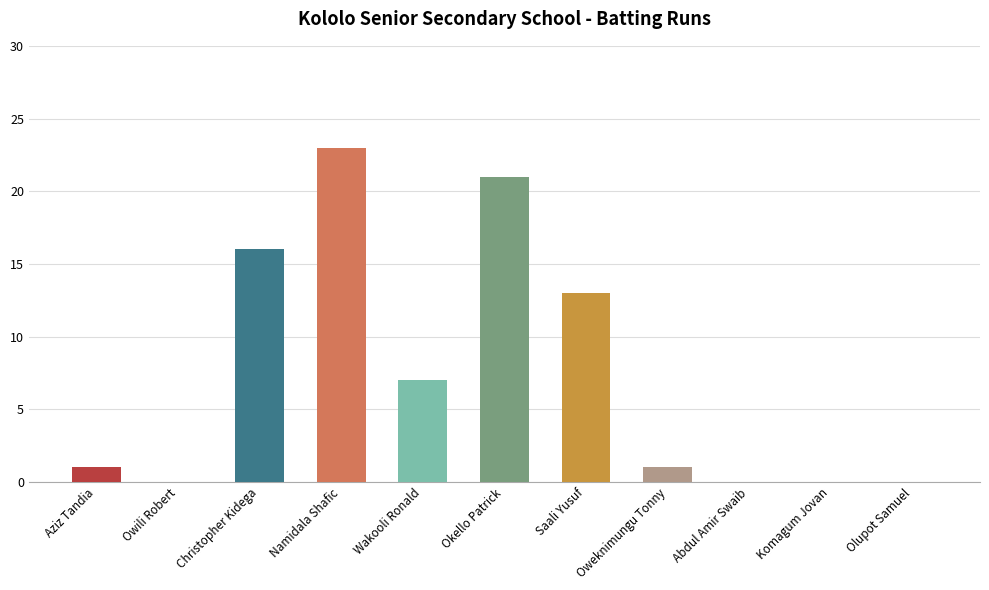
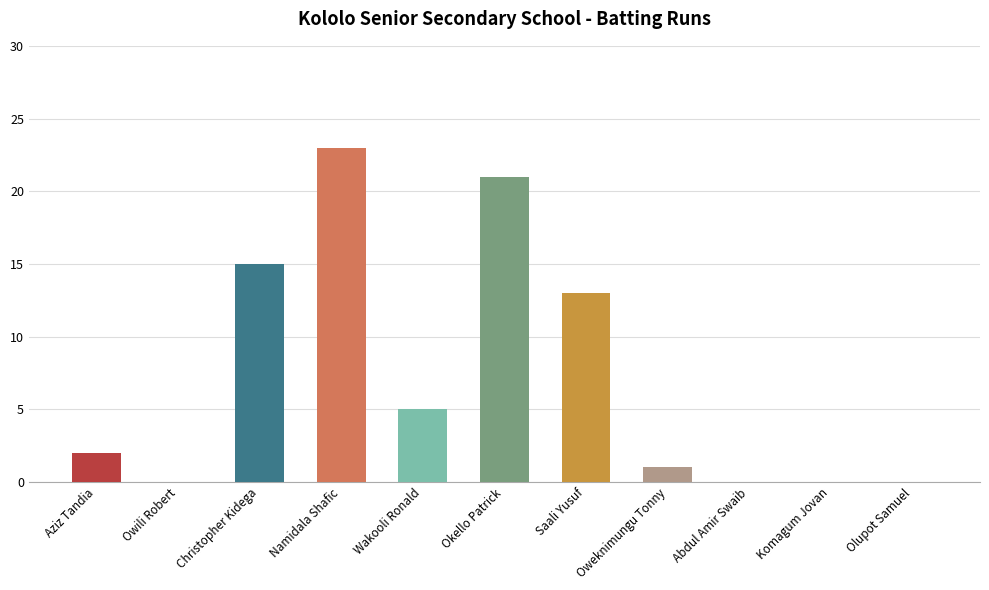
  {
-   "Aziz Tandia": 1,
+   "Aziz Tandia": 2,
    "Owili Robert": 0,
-   "Christopher Kidega": 16,
+   "Christopher Kidega": 15,
    "Namidala Shafic": 23,
-   "Wakooli Ronald": 7,
+   "Wakooli Ronald": 5,
    "Okello Patrick": 21,
    "Saali Yusuf": 13,
    "Oweknimungu Tonny": 1,
    "Abdul Amir Swaib": 0,
    "Komagum Jovan": 0,
    "Olupot Samuel": 0
  }
